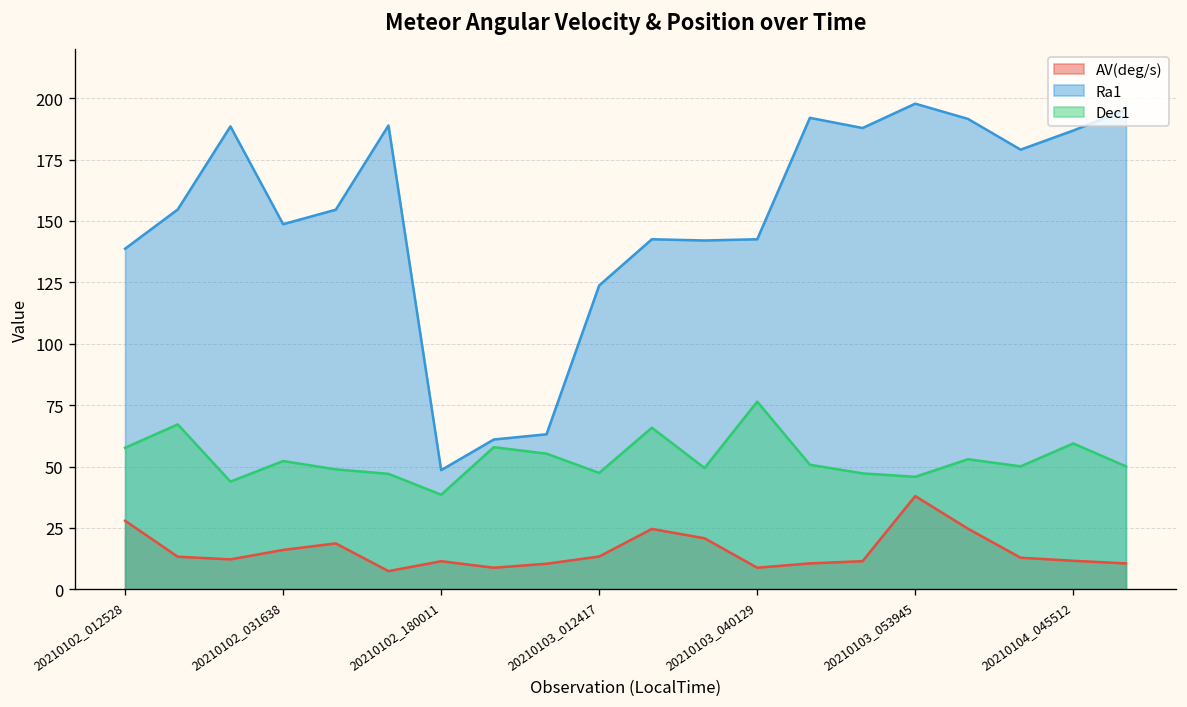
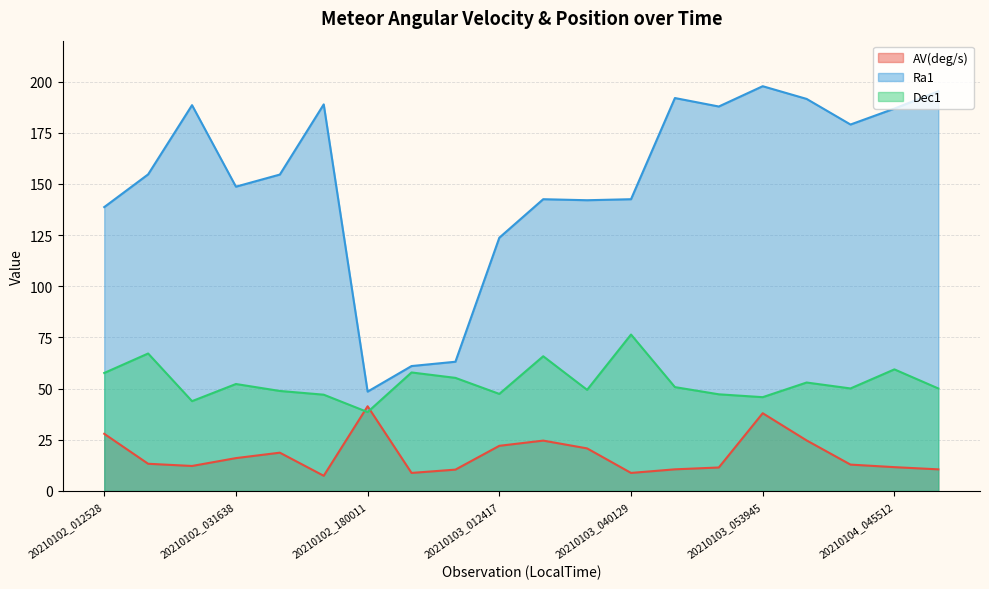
  {
    "AV(deg/s)": {
      "20210102_012528": 28,
      "20210102_031638": 16,
-     "20210102_180011": 11,
-     "20210103_012417": 13,
+     "20210102_180011": 41,
+     "20210103_012417": 22,
      "20210103_040129": 9,
      "20210103_053945": 38,
      "20210104_045512": 12
    },
    "Ra1": {
      "20210102_012528": 139,
      "20210102_031638": 149,
      "20210102_180011": 49,
      "20210103_012417": 124,
      "20210103_040129": 143,
      "20210103_053945": 198
    },
    "Dec1": {
      "20210102_012528": 58,
      "20210102_031638": 52,
      "20210102_180011": 39,
      "20210103_012417": 47,
      "20210103_040129": 76,
      "20210103_053945": 46,
      "20210104_045512": 59
    }
  }
